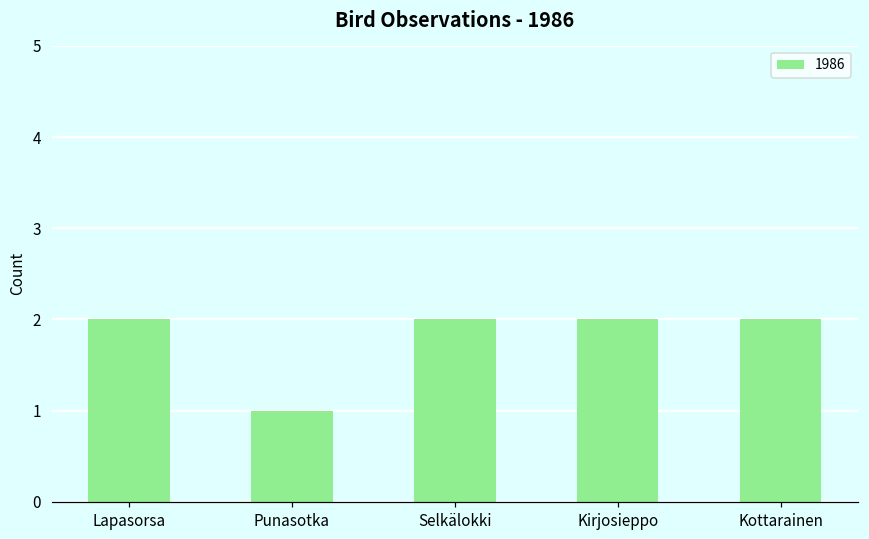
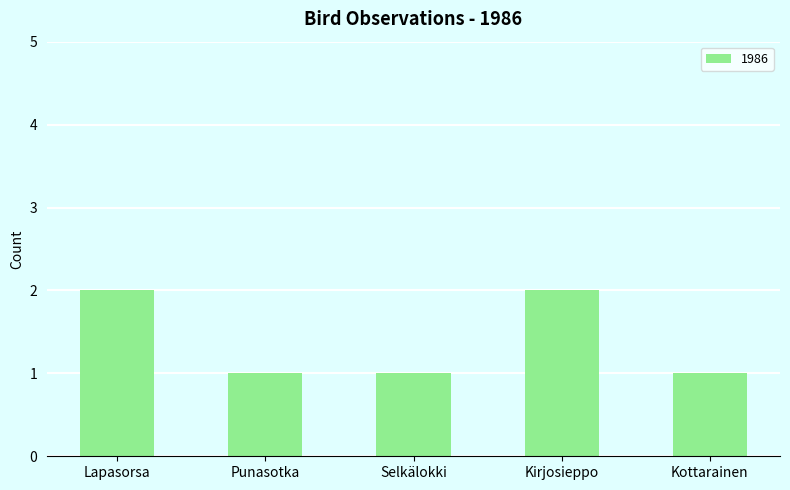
  {
    "Lapasorsa": 2,
    "Punasotka": 1,
-   "Selkälokki": 2,
+   "Selkälokki": 1,
    "Kirjosieppo": 2,
-   "Kottarainen": 2
+   "Kottarainen": 1
  }
